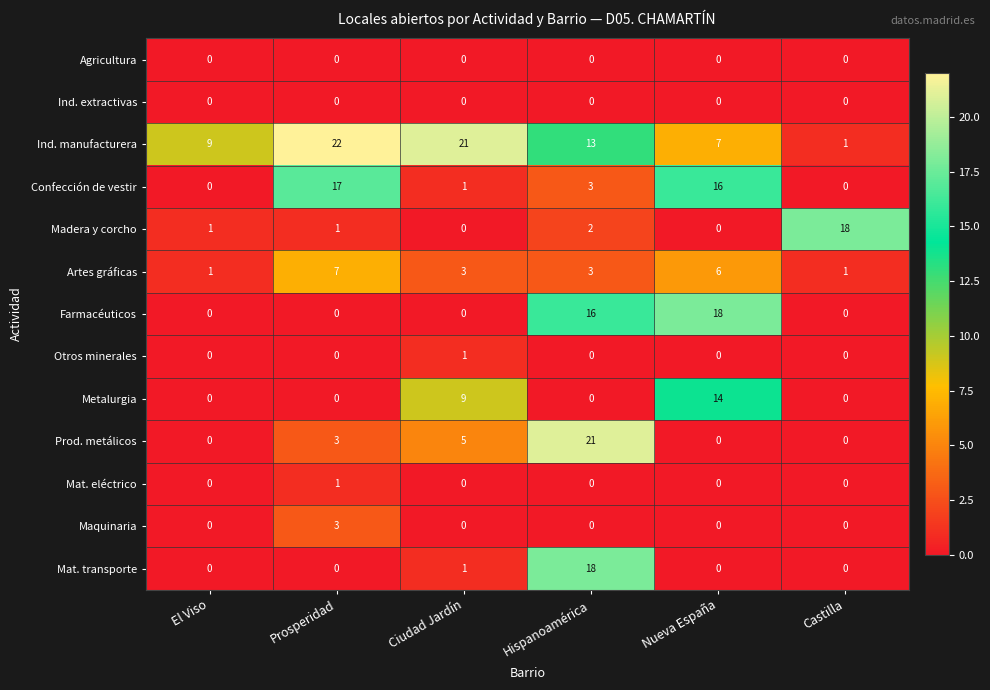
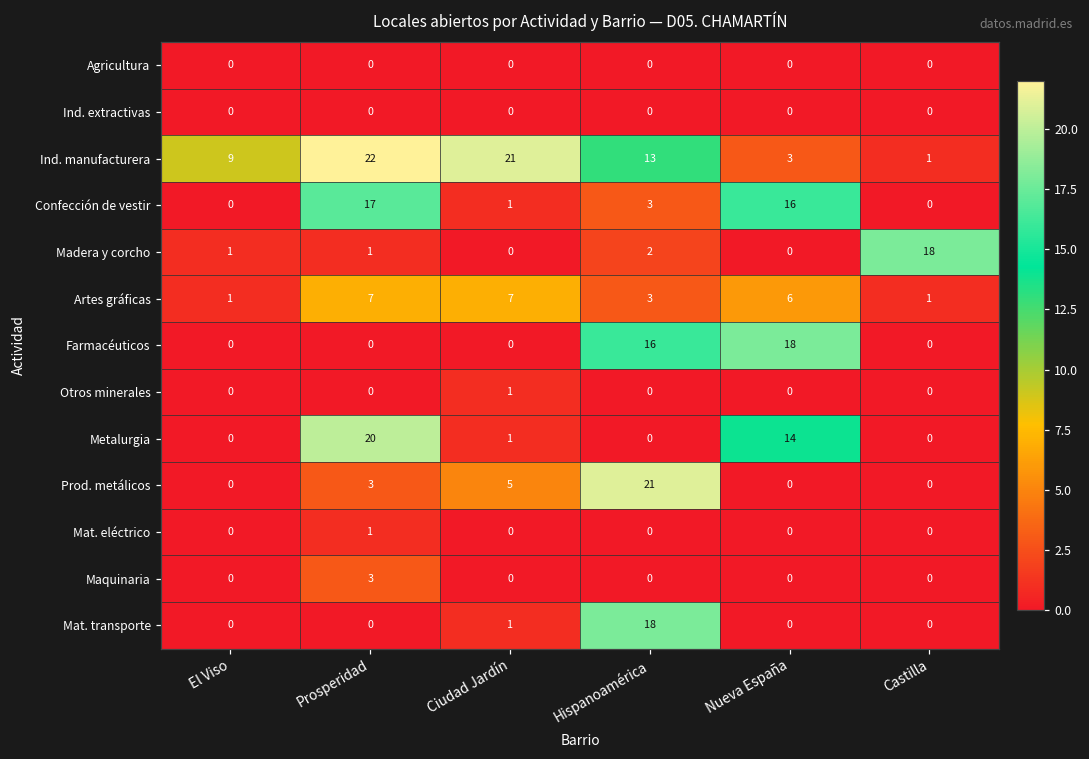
  {
    "Agricultura": {
      "El Viso": 0,
      "Prosperidad": 0,
      "Ciudad Jardín": 0,
      "Hispanoamérica": 0,
      "Nueva España": 0,
      "Castilla": 0
    },
    "Ind. extractivas": {
      "El Viso": 0,
      "Prosperidad": 0,
      "Ciudad Jardín": 0,
      "Hispanoamérica": 0,
      "Nueva España": 0,
      "Castilla": 0
    },
    "Ind. manufacturera": {
      "El Viso": 9,
      "Prosperidad": 22,
      "Ciudad Jardín": 21,
      "Hispanoamérica": 13,
-     "Nueva España": 7,
+     "Nueva España": 3,
      "Castilla": 1
    },
    "Confección de vestir": {
      "El Viso": 0,
      "Prosperidad": 17,
      "Ciudad Jardín": 1,
      "Hispanoamérica": 3,
      "Nueva España": 16,
      "Castilla": 0
    },
    "Madera y corcho": {
      "El Viso": 1,
      "Prosperidad": 1,
      "Ciudad Jardín": 0,
      "Hispanoamérica": 2,
      "Nueva España": 0,
      "Castilla": 18
    },
    "Artes gráficas": {
      "El Viso": 1,
      "Prosperidad": 7,
-     "Ciudad Jardín": 3,
+     "Ciudad Jardín": 7,
      "Hispanoamérica": 3,
      "Nueva España": 6,
      "Castilla": 1
    },
    "Farmacéuticos": {
      "El Viso": 0,
      "Prosperidad": 0,
      "Ciudad Jardín": 0,
      "Hispanoamérica": 16,
      "Nueva España": 18,
      "Castilla": 0
    },
    "Otros minerales": {
      "El Viso": 0,
      "Prosperidad": 0,
      "Ciudad Jardín": 1,
      "Hispanoamérica": 0,
      "Nueva España": 0,
      "Castilla": 0
    },
    "Metalurgia": {
      "El Viso": 0,
-     "Prosperidad": 0,
-     "Ciudad Jardín": 9,
+     "Prosperidad": 20,
+     "Ciudad Jardín": 1,
      "Hispanoamérica": 0,
      "Nueva España": 14,
      "Castilla": 0
    },
    "Prod. metálicos": {
      "El Viso": 0,
      "Prosperidad": 3,
      "Ciudad Jardín": 5,
      "Hispanoamérica": 21,
      "Nueva España": 0,
      "Castilla": 0
    },
    "Mat. eléctrico": {
      "El Viso": 0,
      "Prosperidad": 1,
      "Ciudad Jardín": 0,
      "Hispanoamérica": 0,
      "Nueva España": 0,
      "Castilla": 0
    },
    "Maquinaria": {
      "El Viso": 0,
      "Prosperidad": 3,
      "Ciudad Jardín": 0,
      "Hispanoamérica": 0,
      "Nueva España": 0,
      "Castilla": 0
    },
    "Mat. transporte": {
      "El Viso": 0,
      "Prosperidad": 0,
      "Ciudad Jardín": 1,
      "Hispanoamérica": 18,
      "Nueva España": 0,
      "Castilla": 0
    }
  }
